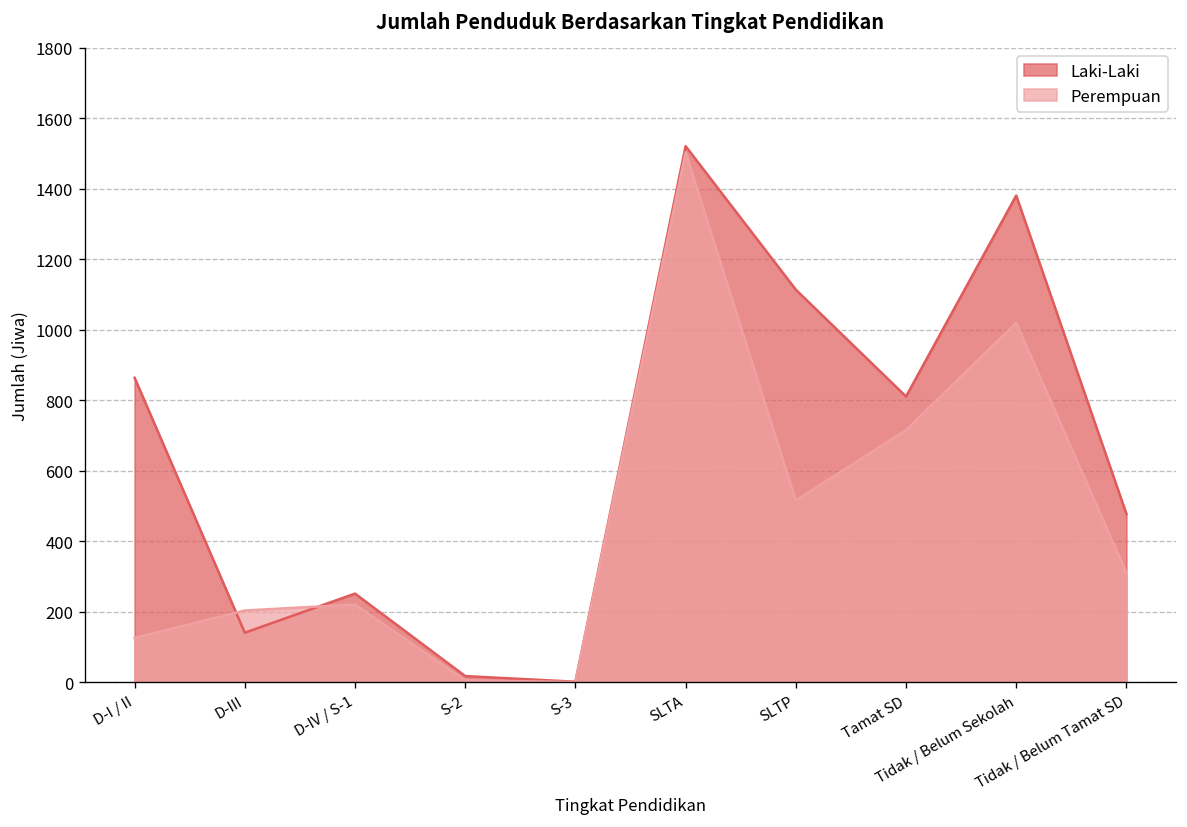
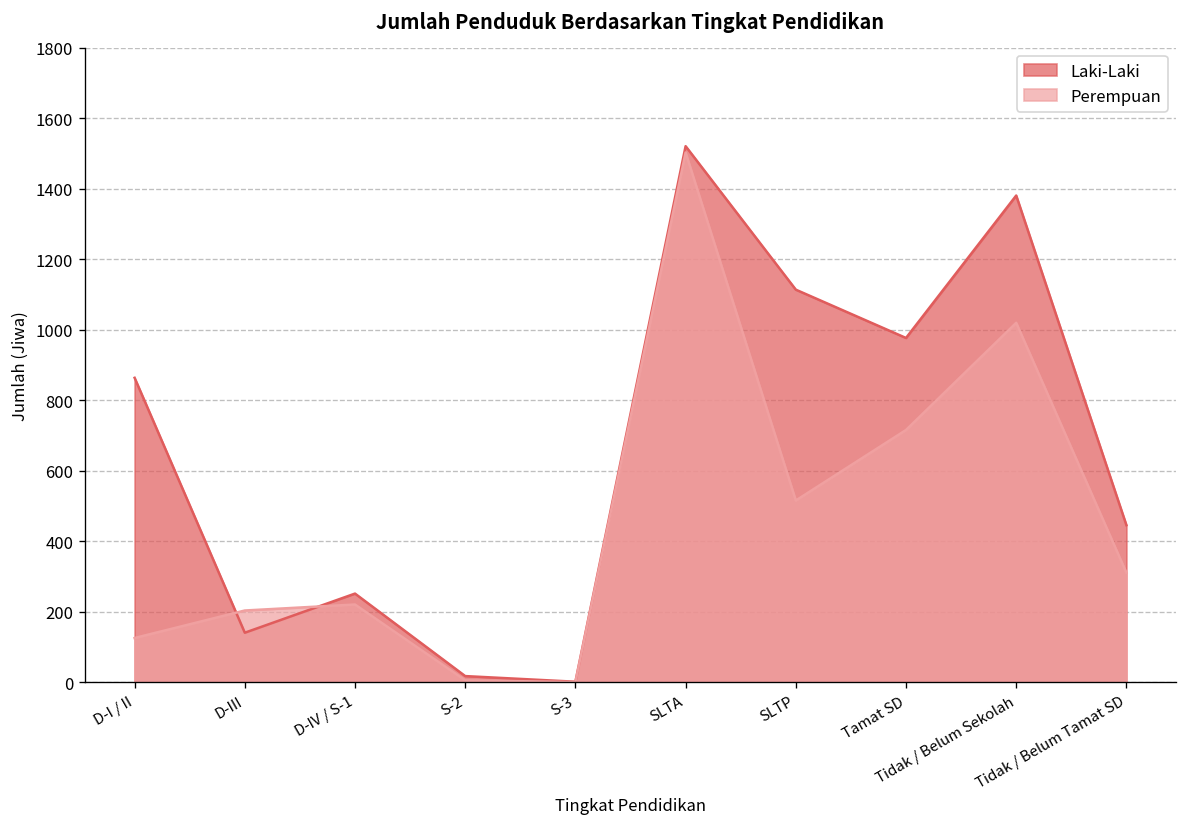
  {
    "Laki-Laki": {
      "D-I / II": 860,
      "D-III": 140,
      "D-IV / S-1": 250,
      "S-2": 20,
      "SLTA": 1520,
      "SLTP": 1110,
-     "Tamat SD": 810,
+     "Tamat SD": 980,
      "Tidak / Belum Sekolah": 1380,
-     "Tidak / Belum Tamat SD": 480
+     "Tidak / Belum Tamat SD": 450
    },
    "Perempuan": {
      "D-I / II": 130,
      "D-III": 200,
      "D-IV / S-1": 220,
      "S-2": 10,
      "SLTA": 1500,
      "SLTP": 520,
      "Tamat SD": 720,
      "Tidak / Belum Sekolah": 1020,
      "Tidak / Belum Tamat SD": 310
    }
  }
